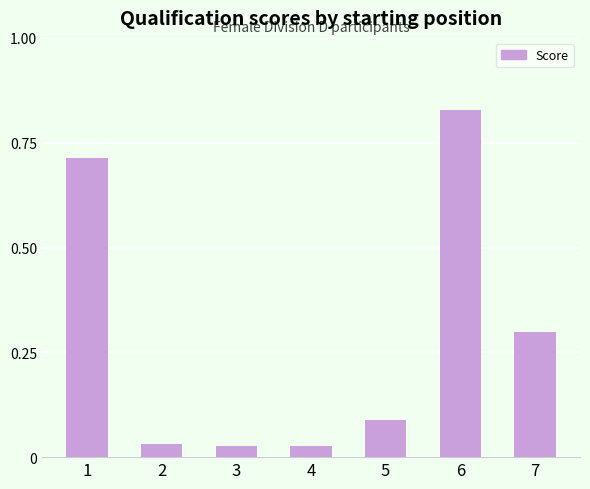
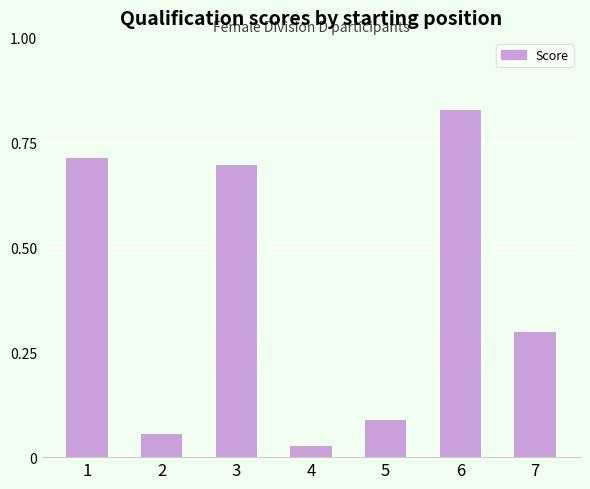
  {
    "1": 0.71,
-   "2": 0.03,
-   "3": 0.03,
+   "2": 0.05,
+   "3": 0.70,
    "4": 0.03,
    "5": 0.09,
    "6": 0.83,
    "7": 0.30
  }
